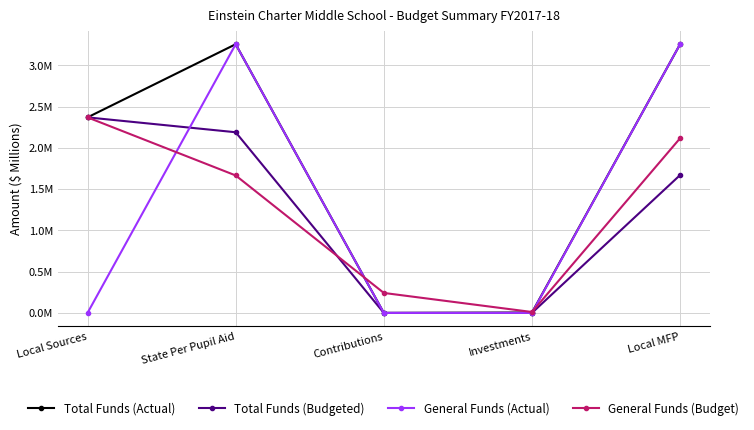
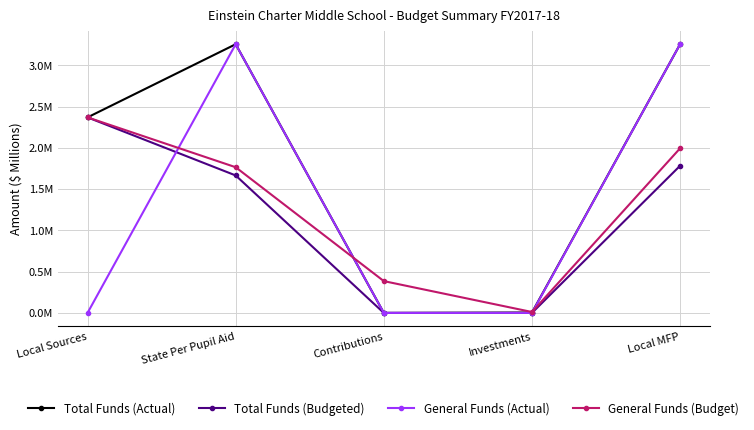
  {
    "Total Funds (Budgeted)": {
-     "State Per Pupil Aid": 2200000,
-     "Local MFP": 1700000
+     "State Per Pupil Aid": 1700000,
+     "Local MFP": 1800000
    },
    "General Funds (Actual)": {
      "Local Sources": 0
    },
    "General Funds (Budget)": {
-     "State Per Pupil Aid": 1700000,
-     "Contributions": 200000,
-     "Local MFP": 2100000
+     "State Per Pupil Aid": 1800000,
+     "Contributions": 400000,
+     "Local MFP": 2000000
    }
  }
